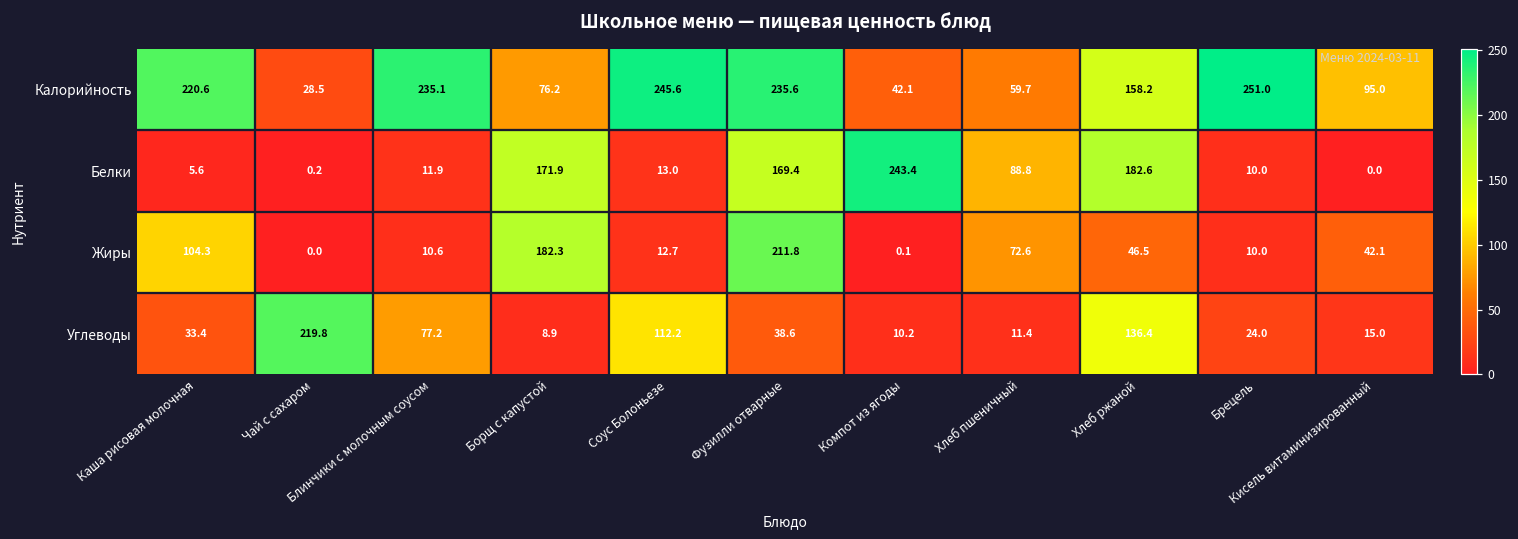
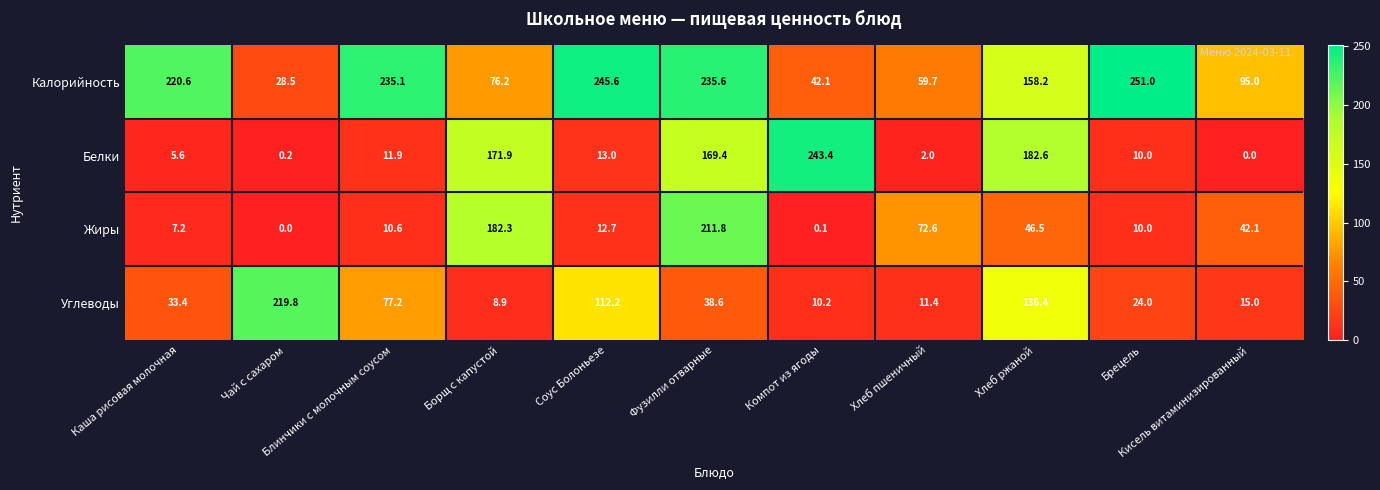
  {
    "Калорийность": {
      "Каша рисовая молочная": 220.6,
      "Чай с сахаром": 28.5,
      "Блинчики с молочным соусом": 235.1,
      "Борщ с капустой": 76.2,
      "Соус Болоньезе": 245.6,
      "Фузилли отварные": 235.6,
      "Компот из ягоды": 42.1,
      "Хлеб пшеничный": 59.7,
      "Хлеб ржаной": 158.2,
      "Брецель": 251.0
    },
    "Белки": {
      "Каша рисовая молочная": 5.6,
      "Чай с сахаром": 0.2,
      "Блинчики с молочным соусом": 11.9,
      "Борщ с капустой": 171.9,
      "Соус Болоньезе": 13.0,
      "Фузилли отварные": 169.4,
      "Компот из ягоды": 243.4,
-     "Хлеб пшеничный": 88.8,
+     "Хлеб пшеничный": 2.0,
      "Хлеб ржаной": 182.6,
      "Брецель": 10.0,
      "Кисель витаминизированный": 0.0
    },
    "Жиры": {
-     "Каша рисовая молочная": 104.3,
+     "Каша рисовая молочная": 7.2,
      "Чай с сахаром": 0.0,
      "Блинчики с молочным соусом": 10.6,
      "Борщ с капустой": 182.3,
      "Соус Болоньезе": 12.7,
      "Фузилли отварные": 211.8,
      "Компот из ягоды": 0.1,
      "Хлеб пшеничный": 72.6,
      "Хлеб ржаной": 46.5,
      "Брецель": 10.0,
      "Кисель витаминизированный": 42.1
    },
    "Углеводы": {
      "Каша рисовая молочная": 33.4,
      "Чай с сахаром": 219.8,
      "Блинчики с молочным соусом": 77.2,
      "Борщ с капустой": 8.9,
      "Соус Болоньезе": 112.2,
      "Фузилли отварные": 38.6,
      "Компот из ягоды": 10.2,
      "Хлеб пшеничный": 11.4,
      "Хлеб ржаной": 136.4,
      "Брецель": 24.0,
      "Кисель витаминизированный": 15.0
    }
  }
